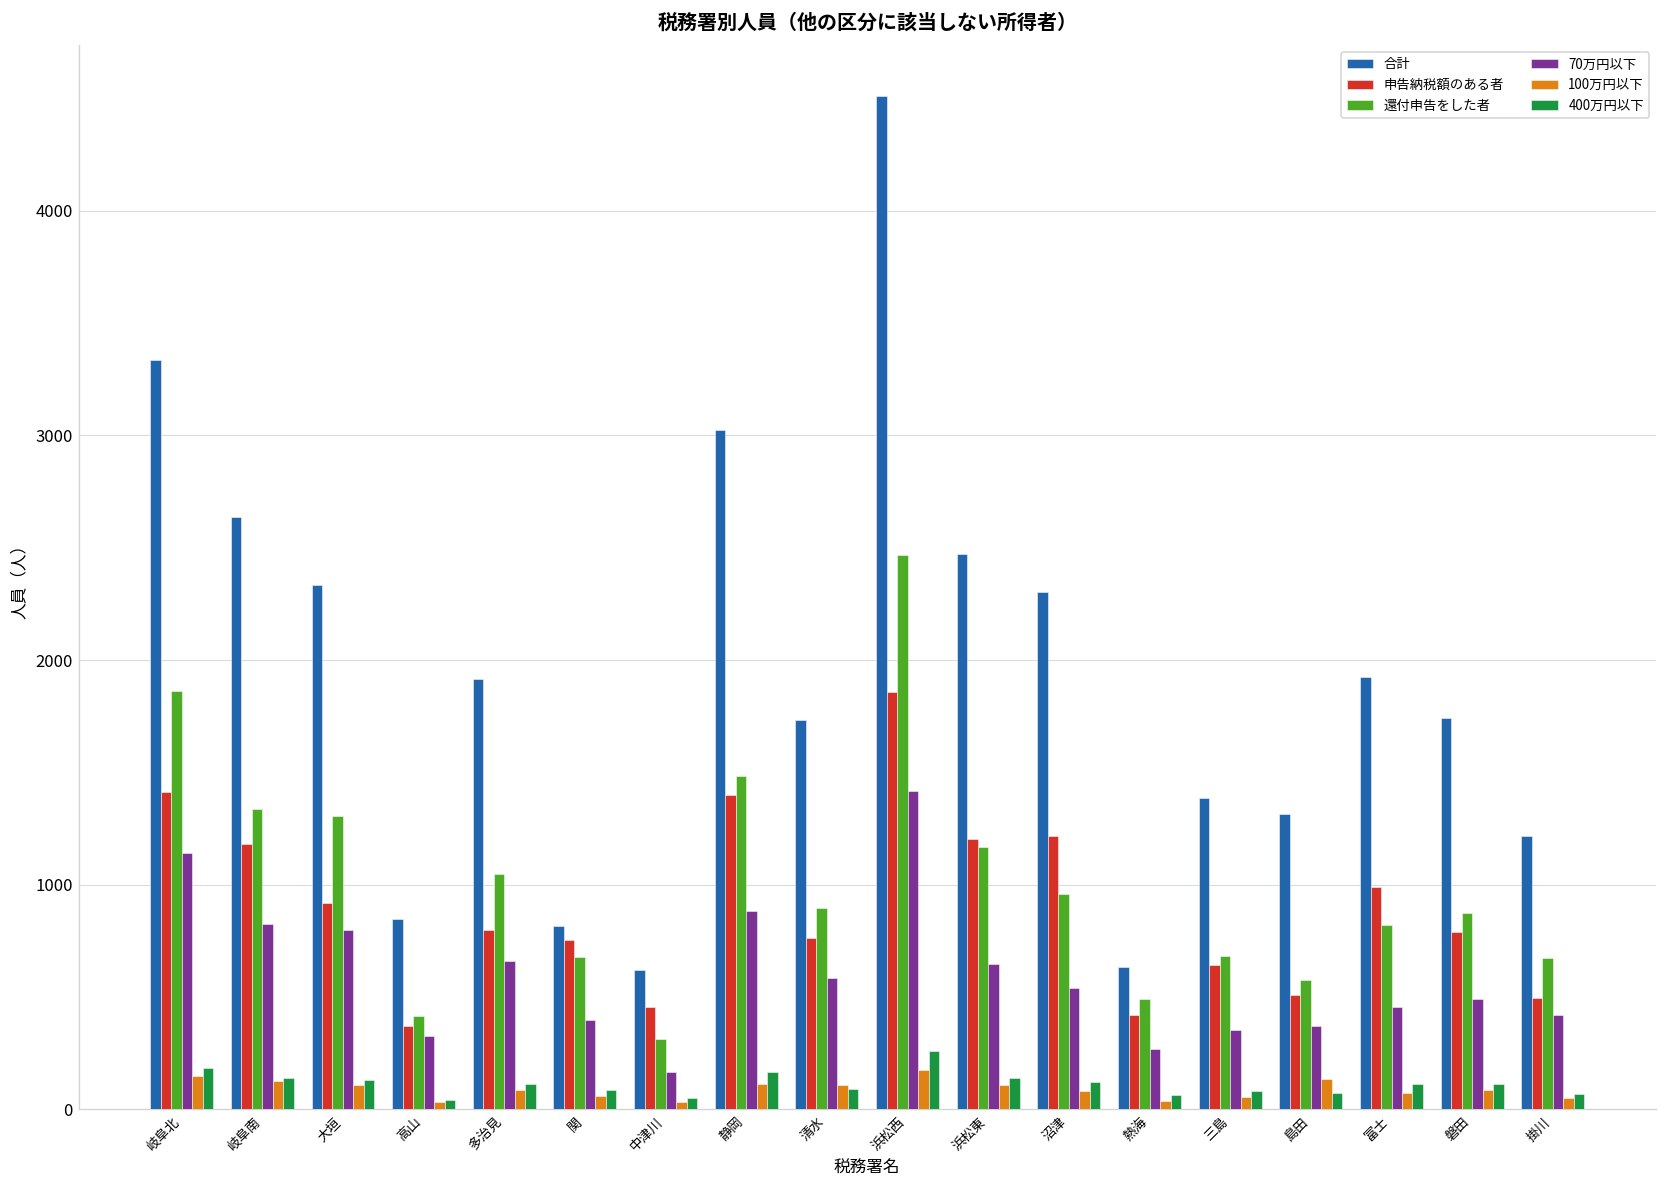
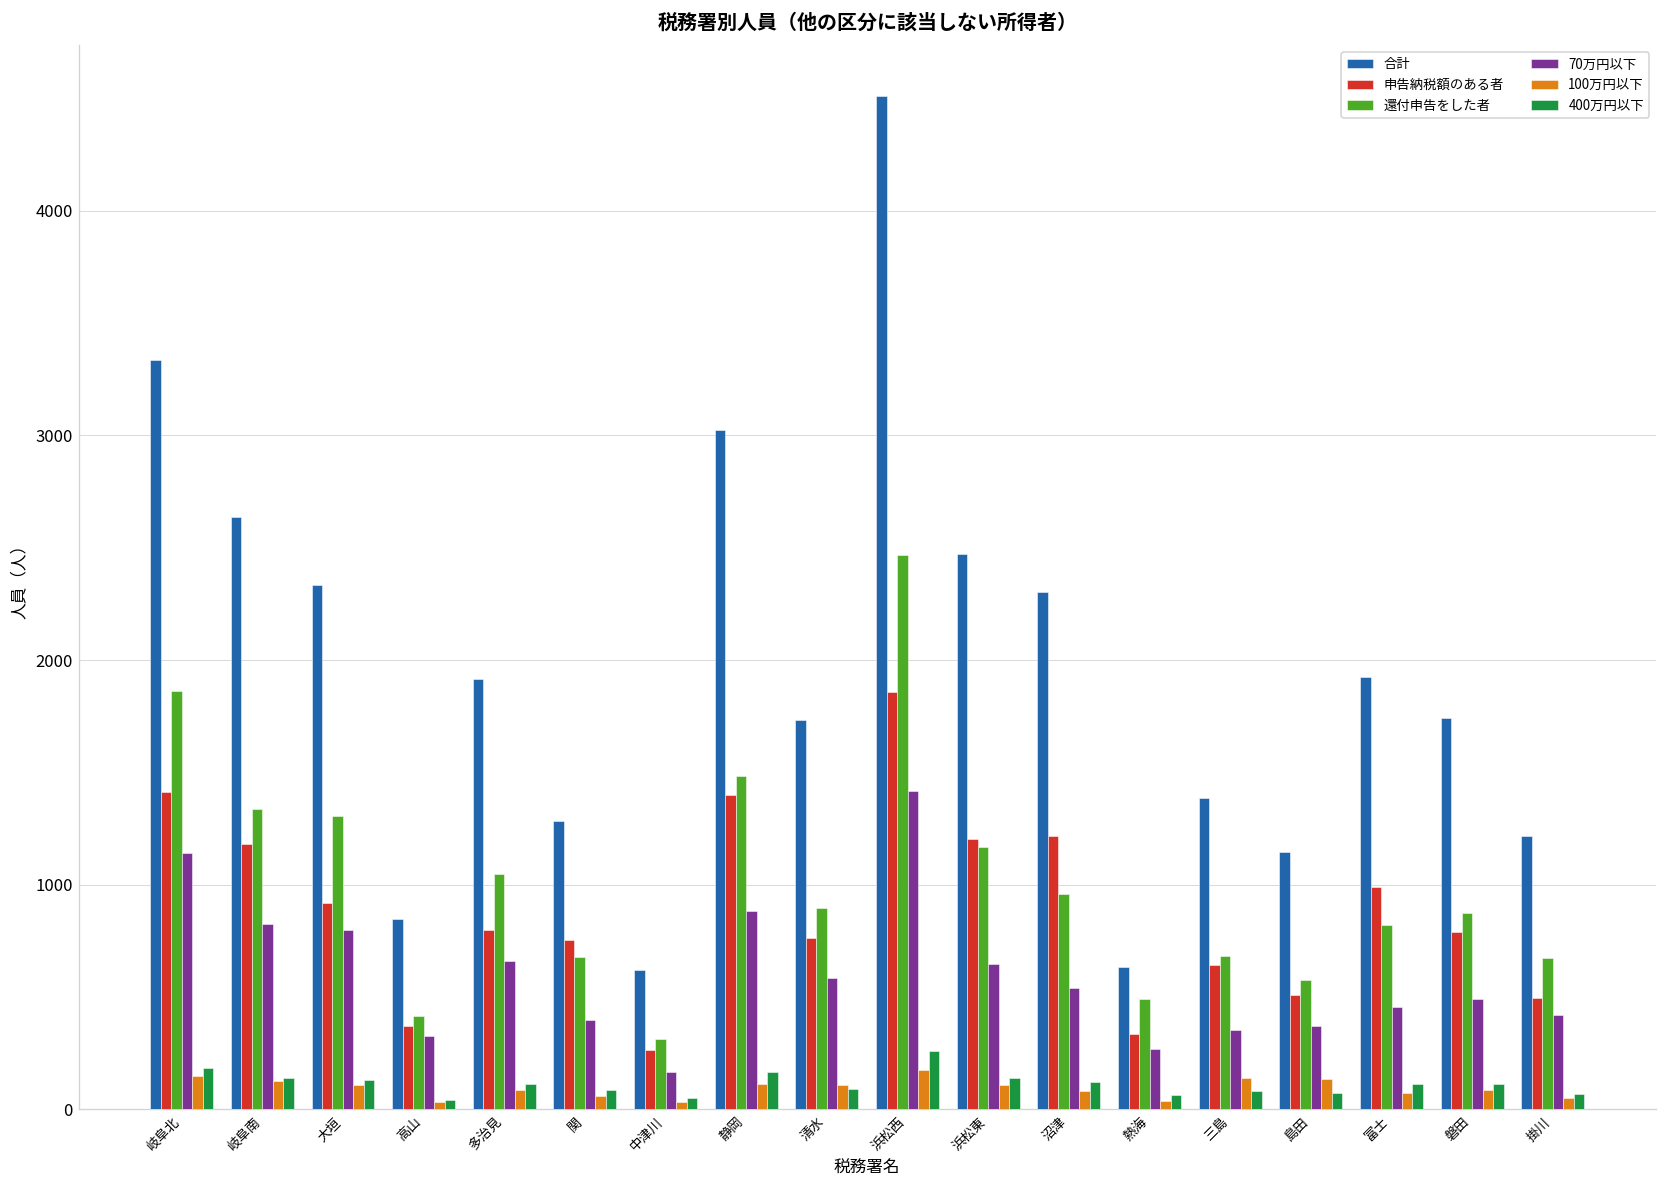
  {
    "合計": {
      "岐阜北": 3340,
      "岐阜南": 2640,
      "大垣": 2330,
      "高山": 850,
      "多治見": 1910,
-     "関": 820,
+     "関": 1290,
      "中津川": 620,
      "静岡": 3020,
      "清水": 1730,
      "浜松西": 4510,
      "浜松東": 2470,
      "沼津": 2300,
      "熱海": 630,
      "三島": 1390,
-     "島田": 1320,
+     "島田": 1140,
      "富士": 1920,
      "磐田": 1740,
      "掛川": 1220
    },
    "申告納税額のある者": {
      "岐阜北": 1410,
      "岐阜南": 1180,
      "大垣": 920,
      "高山": 370,
      "多治見": 800,
      "関": 750,
-     "中津川": 450,
+     "中津川": 270,
      "静岡": 1400,
      "清水": 760,
      "浜松西": 1860,
      "浜松東": 1200,
      "沼津": 1220,
-     "熱海": 420,
+     "熱海": 340,
      "三島": 640,
      "島田": 510,
      "富士": 990,
      "磐田": 790,
      "掛川": 500
    },
    "還付申告をした者": {
      "岐阜北": 1860,
      "岐阜南": 1340,
      "大垣": 1300,
      "高山": 420,
      "多治見": 1050,
      "関": 680,
      "中津川": 310,
      "静岡": 1480,
      "清水": 890,
      "浜松西": 2470,
      "浜松東": 1170,
      "沼津": 960,
      "熱海": 490,
      "三島": 680,
      "島田": 570,
      "富士": 820,
      "磐田": 880,
      "掛川": 670
    },
    "70万円以下": {
      "岐阜北": 1140,
      "岐阜南": 830,
      "大垣": 800,
      "高山": 330,
      "多治見": 660,
      "関": 400,
      "中津川": 170,
      "静岡": 880,
      "清水": 590,
      "浜松西": 1420,
      "浜松東": 650,
      "沼津": 540,
      "熱海": 270,
      "三島": 350,
      "島田": 370,
      "富士": 460,
      "磐田": 490,
      "掛川": 420
    },
    "100万円以下": {
      "岐阜北": 150,
      "岐阜南": 130,
      "大垣": 110,
      "高山": 30,
      "多治見": 90,
      "関": 60,
      "中津川": 30,
      "静岡": 110,
      "清水": 110,
      "浜松西": 170,
      "浜松東": 110,
      "沼津": 80,
      "熱海": 40,
-     "三島": 60,
+     "三島": 140,
      "島田": 140,
      "富士": 70,
      "磐田": 90,
      "掛川": 50
    },
    "400万円以下": {
      "岐阜北": 190,
      "岐阜南": 140,
      "大垣": 130,
      "高山": 40,
      "多治見": 110,
      "関": 90,
      "中津川": 50,
      "静岡": 170,
      "清水": 90,
      "浜松西": 260,
      "浜松東": 140,
      "沼津": 120,
      "熱海": 60,
      "三島": 80,
      "島田": 70,
      "富士": 110,
      "磐田": 110,
      "掛川": 70
    }
  }
